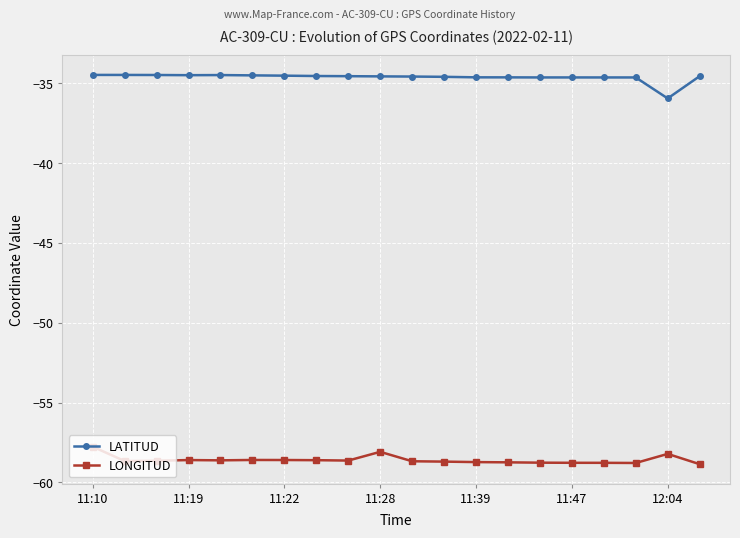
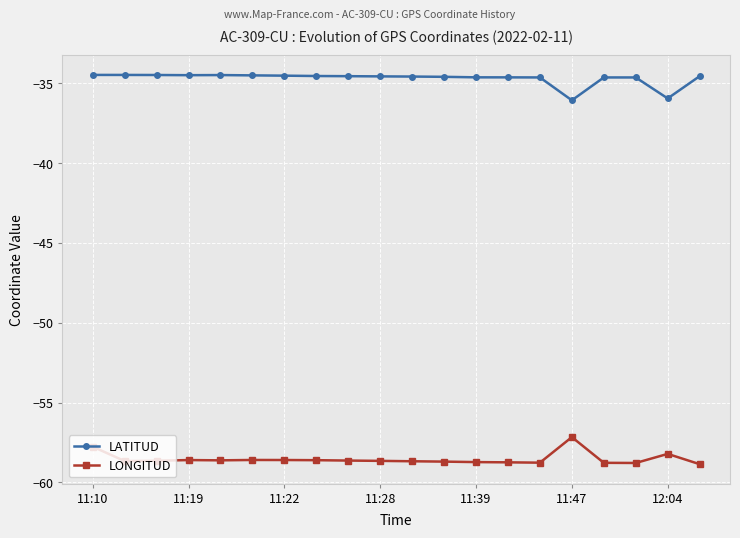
  {
    "LATITUD": {
      "11:10": -34.5,
      "11:22": -34.5,
      "11:28": -34.6,
-     "11:47": -34.6,
+     "11:47": -36.1,
      "12:04": -35.9
    },
    "LONGITUD": {
      "11:22": -58.6,
-     "11:28": -58.1,
-     "11:47": -58.8,
+     "11:28": -58.6,
+     "11:47": -57.2,
      "12:04": -58.2
    }
  }
